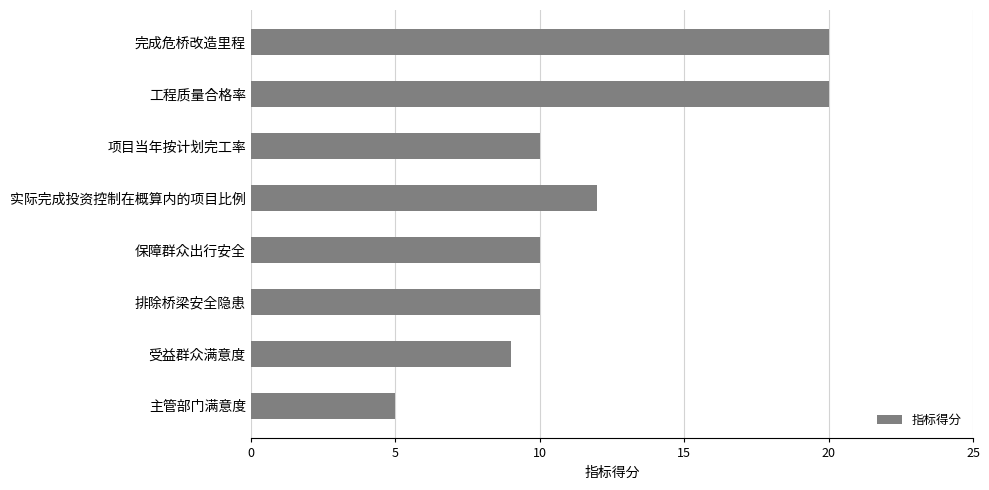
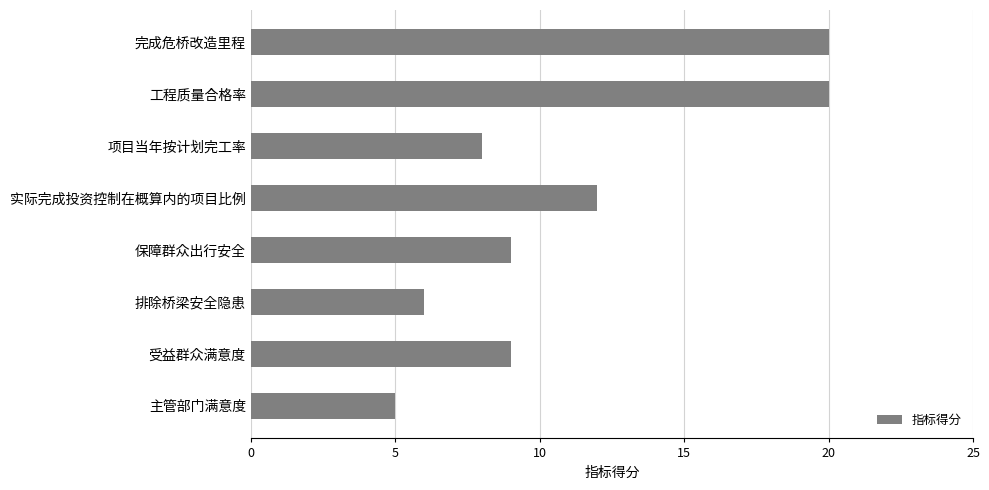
  {
    "完成危桥改造里程": 20,
    "工程质量合格率": 20,
-   "项目当年按计划完工率": 10,
+   "项目当年按计划完工率": 8,
    "实际完成投资控制在概算内的项目比例": 12,
-   "保障群众出行安全": 10,
-   "排除桥梁安全隐患": 10,
+   "保障群众出行安全": 9,
+   "排除桥梁安全隐患": 6,
    "受益群众满意度": 9,
    "主管部门满意度": 5
  }
